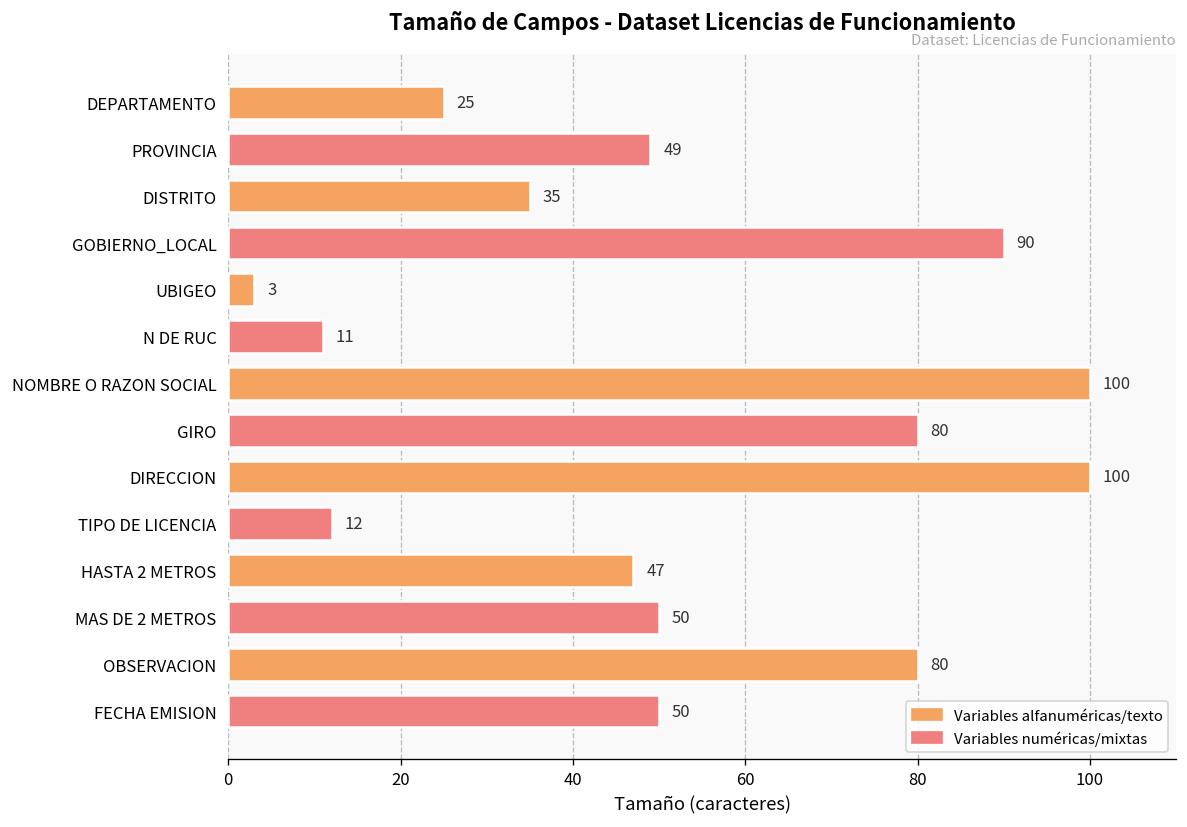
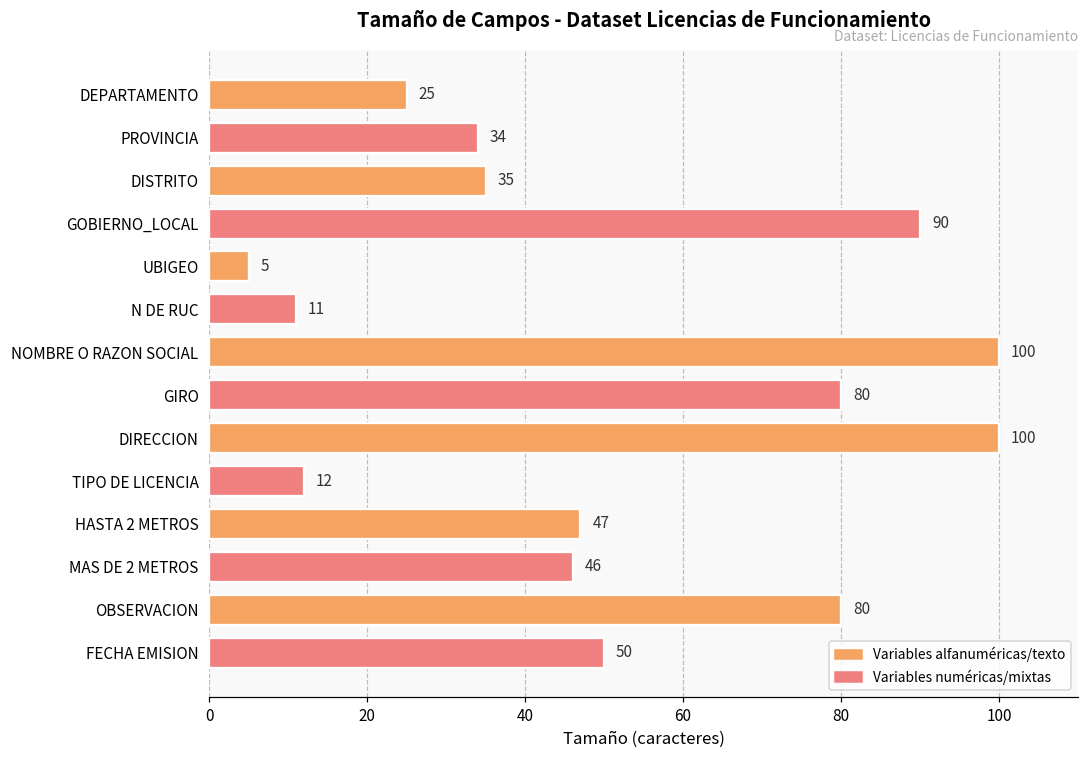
  {
    "DEPARTAMENTO": 25,
-   "PROVINCIA": 49,
+   "PROVINCIA": 34,
    "DISTRITO": 35,
    "GOBIERNO_LOCAL": 90,
-   "UBIGEO": 3,
+   "UBIGEO": 5,
    "N DE RUC": 11,
    "NOMBRE O RAZON SOCIAL": 100,
    "GIRO": 80,
    "DIRECCION": 100,
    "TIPO DE LICENCIA": 12,
    "HASTA 2 METROS": 47,
-   "MAS DE 2 METROS": 50,
+   "MAS DE 2 METROS": 46,
    "OBSERVACION": 80,
    "FECHA EMISION": 50
  }
